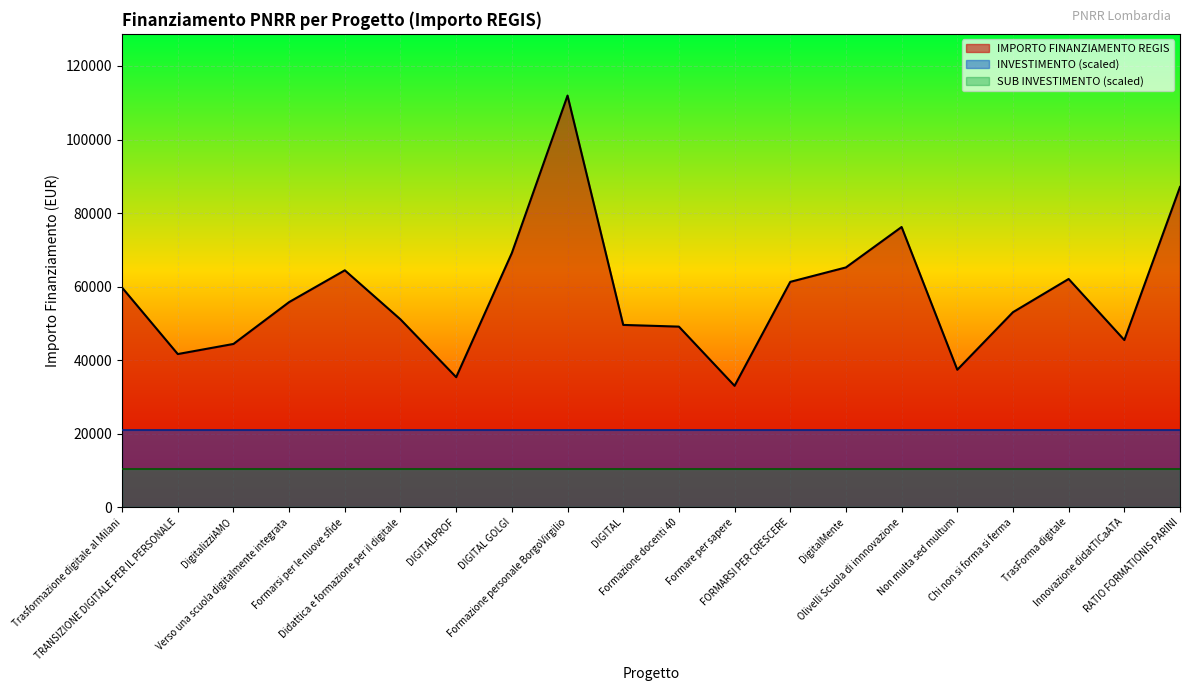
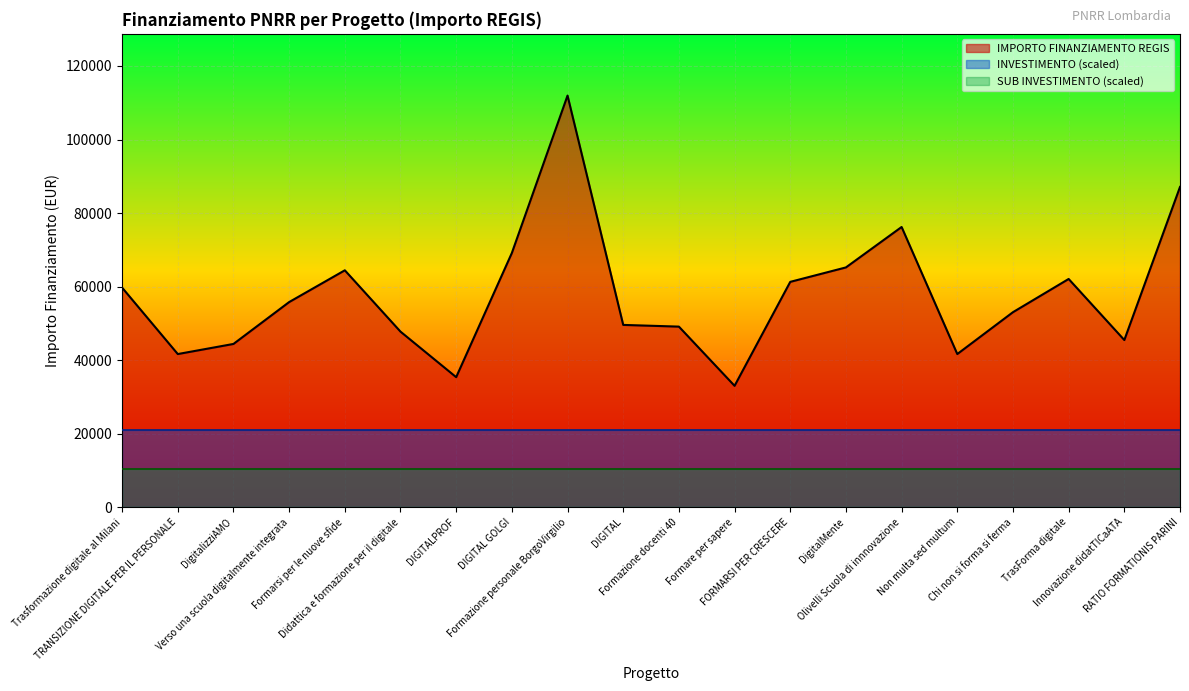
  {
    "IMPORTO FINANZIAMENTO REGIS": {
      "Trasformazione digitale al Milani": 60000,
      "TRANSIZIONE DIGITALE PER IL PERSONALE": 42000,
      "DigitalizziAMO": 44000,
      "Verso una scuola digitalmente integrata": 56000,
      "Formarsi per le nuove sfide": 64000,
-     "Didattica e formazione per il digitale": 51000,
+     "Didattica e formazione per il digitale": 48000,
      "DIGITALPROF": 35000,
      "DIGITAL GOLGI": 69000,
      "Formazione personale BorgoVirgilio": 112000,
      "DIGITAL": 50000,
      "Formazione docenti 40": 49000,
      "Formare per sapere": 33000,
      "FORMARSI PER CRESCERE": 61000,
      "DigitalMente": 65000,
      "Olivelli Scuola di innnovazione": 76000,
-     "Non multa sed multum": 37000,
+     "Non multa sed multum": 42000,
      "Chi non si forma si ferma": 53000,
      "TrasForma digitale": 62000,
      "Innovazione didatTICaATA": 45000,
      "RATIO FORMATIONIS PARINI": 87000
    },
    "INVESTIMENTO (scaled)": {
      "Trasformazione digitale al Milani": 21000,
      "TRANSIZIONE DIGITALE PER IL PERSONALE": 21000,
      "DigitalizziAMO": 21000,
      "Verso una scuola digitalmente integrata": 21000,
      "Formarsi per le nuove sfide": 21000,
      "Didattica e formazione per il digitale": 21000,
      "DIGITALPROF": 21000,
      "DIGITAL GOLGI": 21000,
      "Formazione personale BorgoVirgilio": 21000,
      "DIGITAL": 21000,
      "Formazione docenti 40": 21000,
      "Formare per sapere": 21000,
      "FORMARSI PER CRESCERE": 21000,
      "DigitalMente": 21000,
      "Olivelli Scuola di innnovazione": 21000,
      "Non multa sed multum": 21000,
      "Chi non si forma si ferma": 21000,
      "TrasForma digitale": 21000,
      "Innovazione didatTICaATA": 21000,
      "RATIO FORMATIONIS PARINI": 21000
    },
    "SUB INVESTIMENTO (scaled)": {
      "Trasformazione digitale al Milani": 11000,
      "TRANSIZIONE DIGITALE PER IL PERSONALE": 11000,
      "DigitalizziAMO": 11000,
      "Verso una scuola digitalmente integrata": 11000,
      "Formarsi per le nuove sfide": 11000,
      "Didattica e formazione per il digitale": 11000,
      "DIGITALPROF": 11000,
      "DIGITAL GOLGI": 11000,
      "Formazione personale BorgoVirgilio": 11000,
      "DIGITAL": 11000,
      "Formazione docenti 40": 11000,
      "Formare per sapere": 11000,
      "FORMARSI PER CRESCERE": 11000,
      "DigitalMente": 11000,
      "Olivelli Scuola di innnovazione": 11000,
      "Non multa sed multum": 11000,
      "Chi non si forma si ferma": 11000,
      "TrasForma digitale": 11000,
      "Innovazione didatTICaATA": 11000,
      "RATIO FORMATIONIS PARINI": 11000
    }
  }
